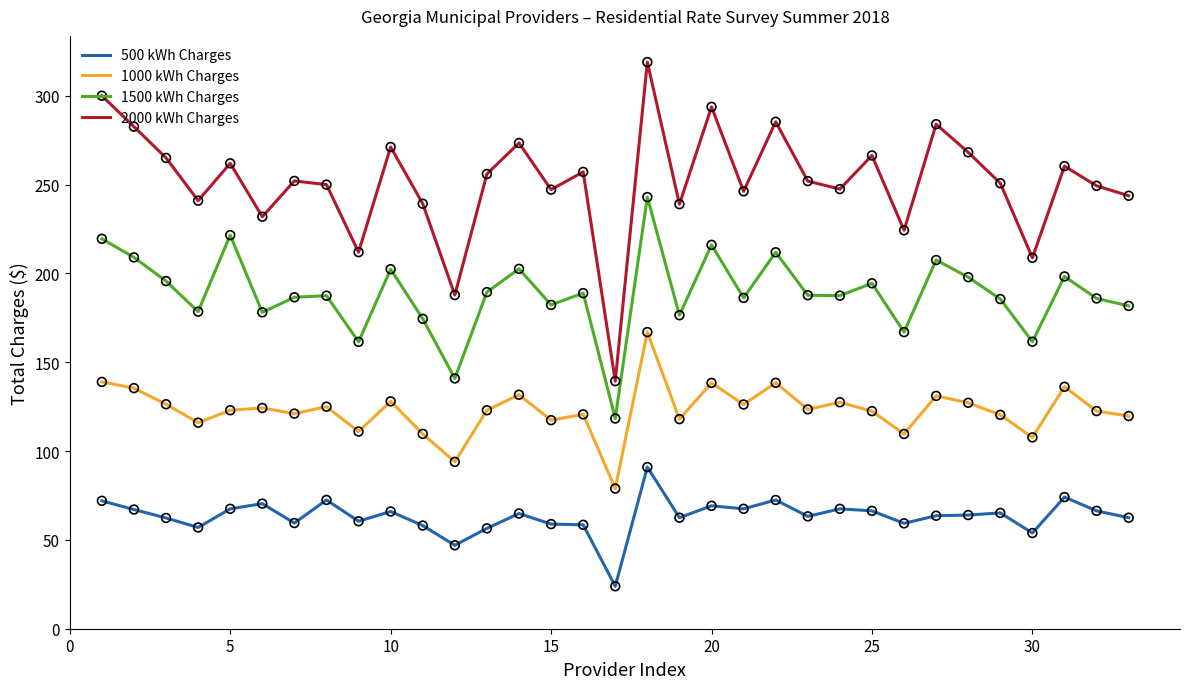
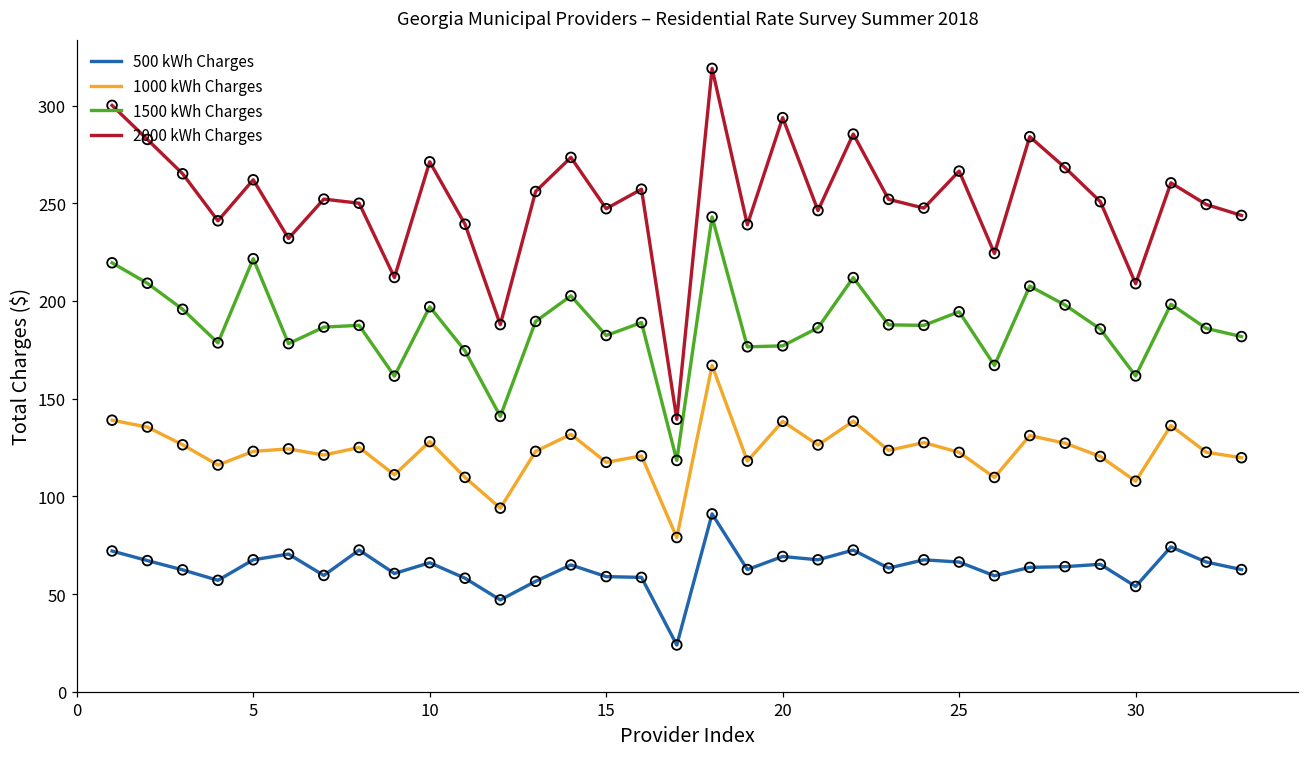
  {
    "500 kWh Charges": {
      "5": 68,
      "10": 66,
      "15": 59,
      "20": 69,
      "25": 66,
      "30": 54
    },
    "1000 kWh Charges": {
      "5": 123,
      "10": 128,
      "15": 117,
      "20": 138,
      "25": 122,
      "30": 108
    },
    "1500 kWh Charges": {
      "5": 222,
-     "10": 202,
+     "10": 197,
      "15": 182,
-     "20": 216,
+     "20": 177,
      "25": 194,
      "30": 162
    },
    "2000 kWh Charges": {
      "5": 262,
      "10": 271,
      "15": 247,
      "20": 294,
      "25": 266,
      "30": 209
    }
  }
